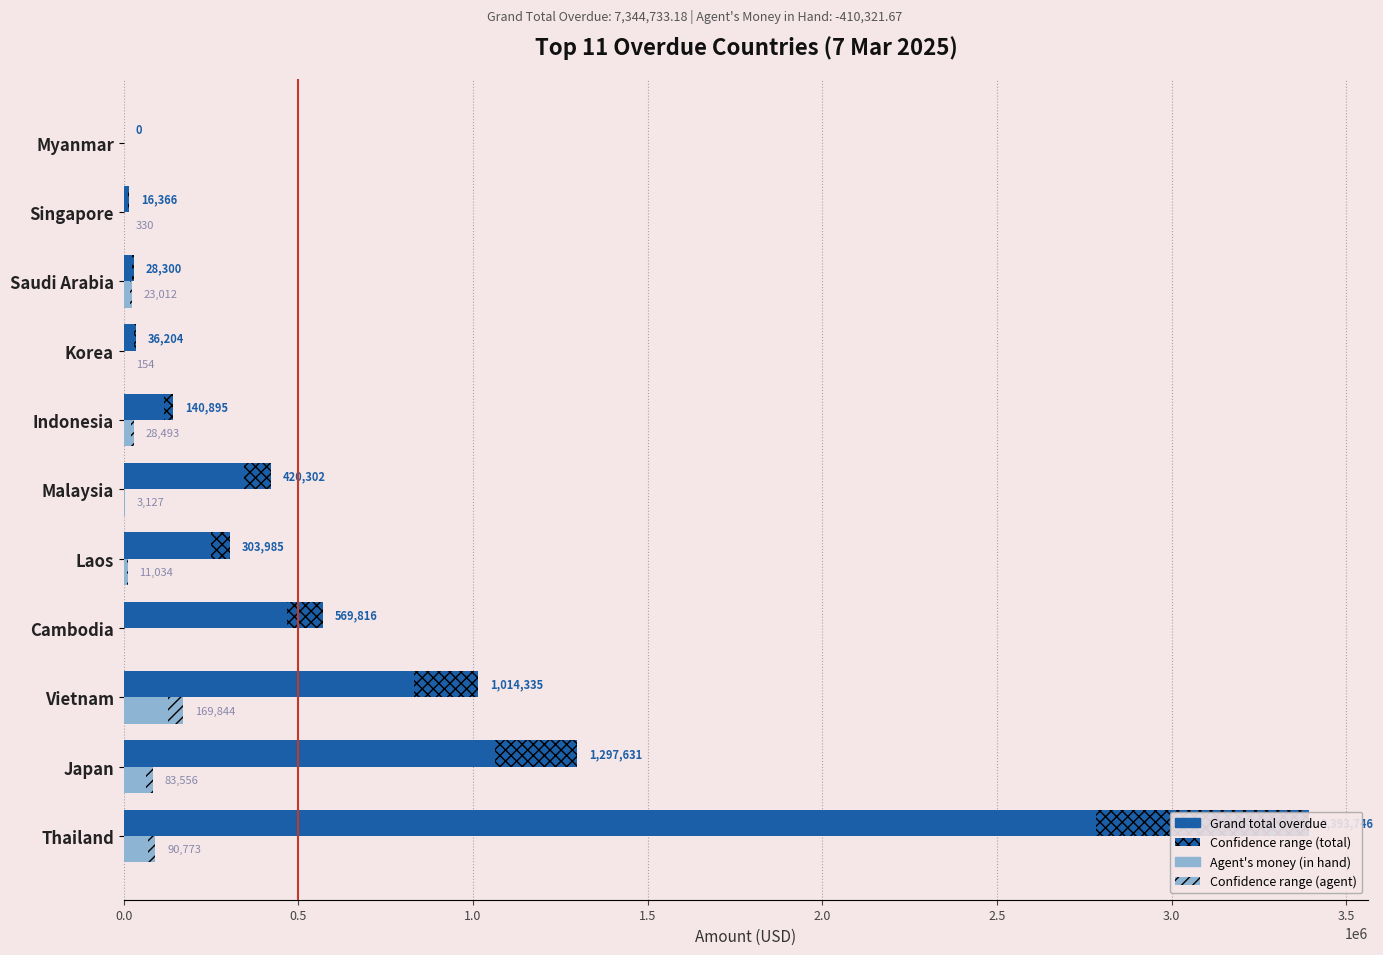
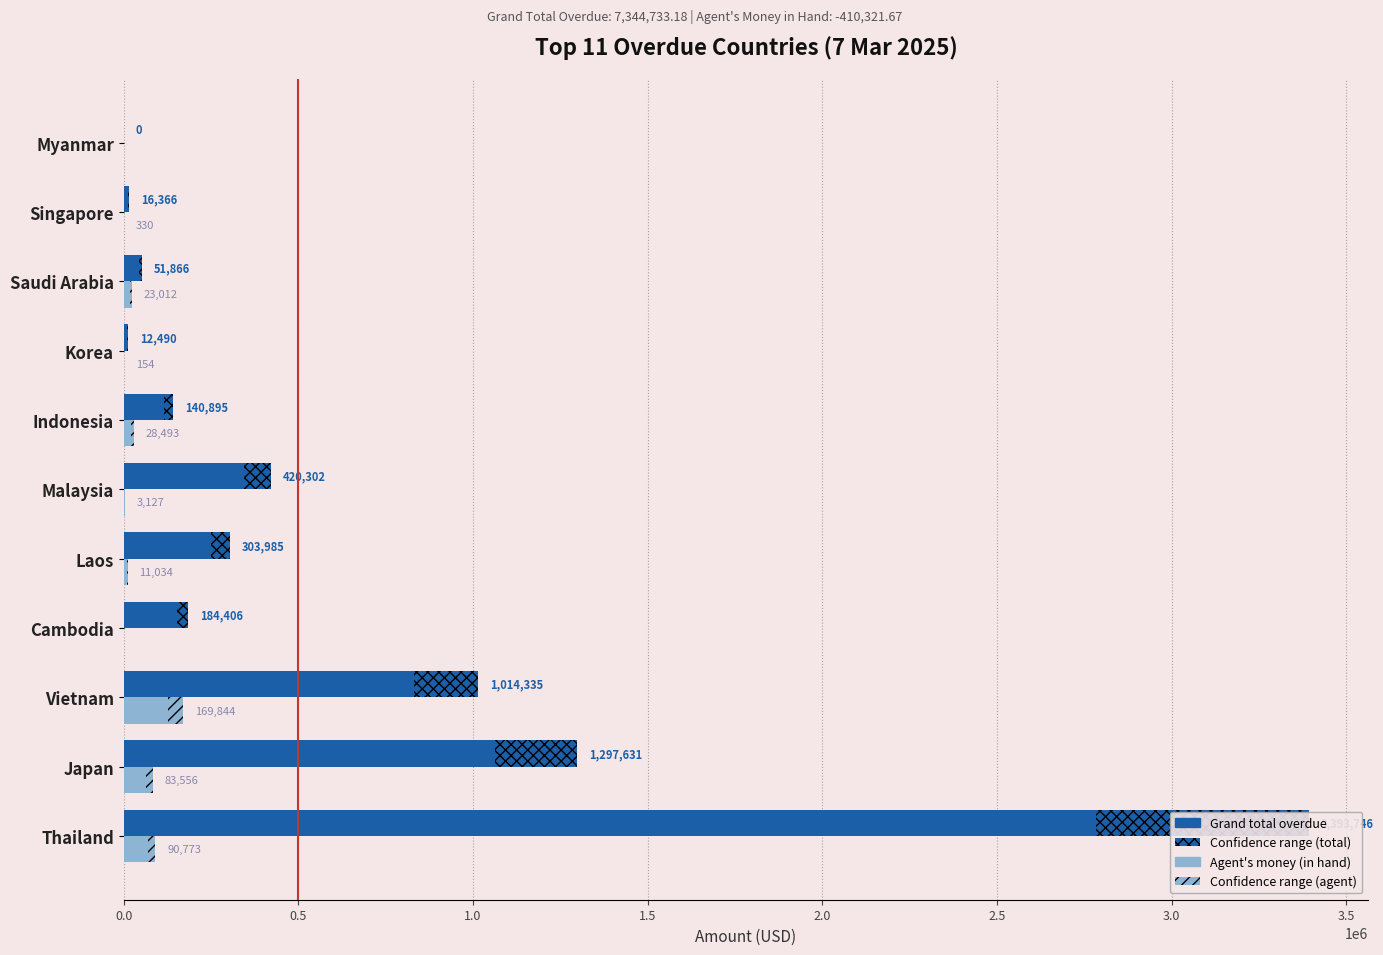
  {
    "Grand total overdue": {
      "Myanmar": "0",
      "Singapore": "16,366",
-     "Saudi Arabia": "28,300",
-     "Korea": "36,204",
+     "Saudi Arabia": "51,866",
+     "Korea": "12,490",
      "Indonesia": "140,895",
      "Malaysia": "420,302",
      "Laos": "303,985",
-     "Cambodia": "569,816",
+     "Cambodia": "184,406",
      "Vietnam": "1,014,335",
      "Japan": "1,297,631"
    },
    "Agent's money (in hand)": {
      "Singapore": "330",
      "Saudi Arabia": "23,012",
      "Korea": "154",
      "Indonesia": "28,493",
      "Malaysia": "3,127",
      "Laos": "11,034",
      "Vietnam": "169,844",
      "Japan": "83,556",
      "Thailand": "90,773"
    }
  }
